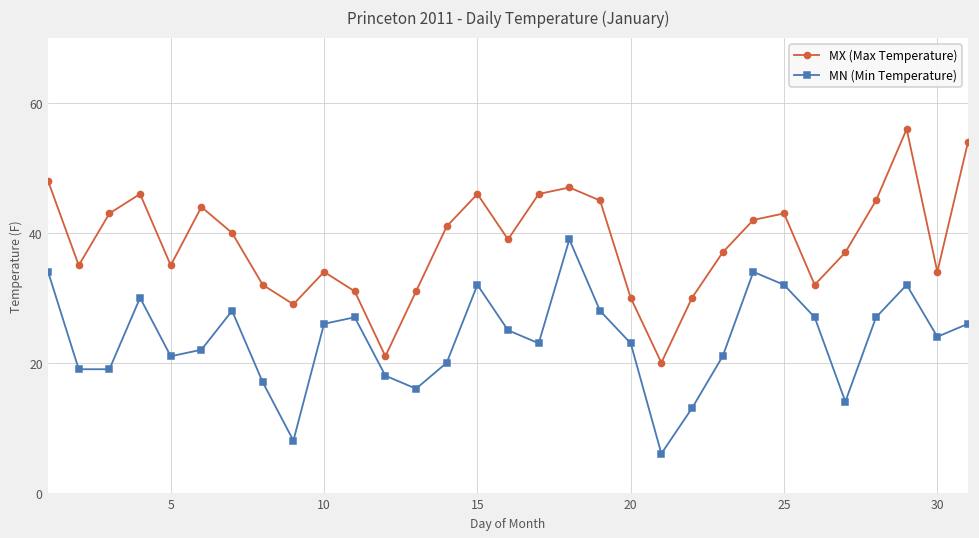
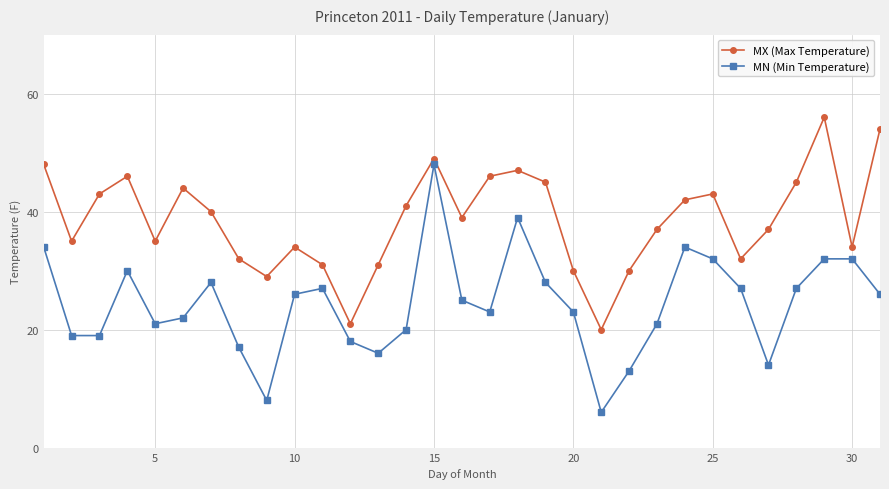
  {
    "MX (Max Temperature)": {
      "5": 35,
      "10": 34,
-     "15": 46,
+     "15": 49,
      "20": 30,
      "25": 43,
      "30": 34
    },
    "MN (Min Temperature)": {
      "5": 21,
      "10": 26,
-     "15": 32,
+     "15": 48,
      "20": 23,
      "25": 32,
-     "30": 24
+     "30": 32
    }
  }
